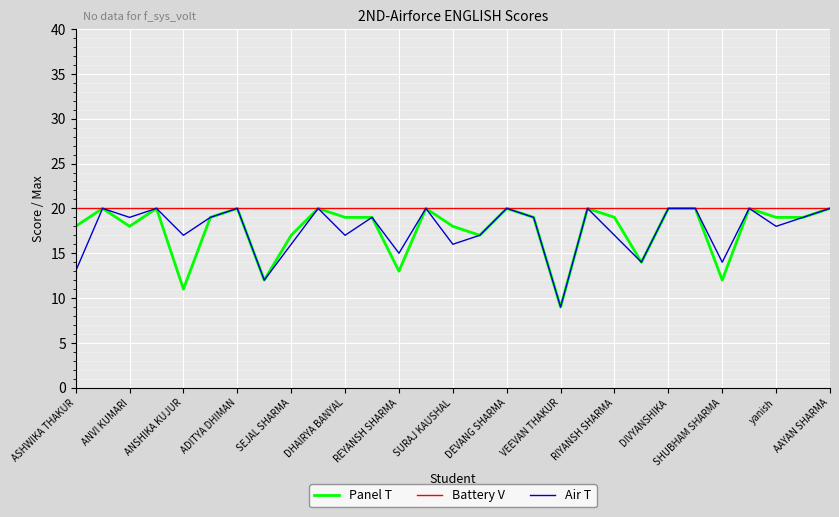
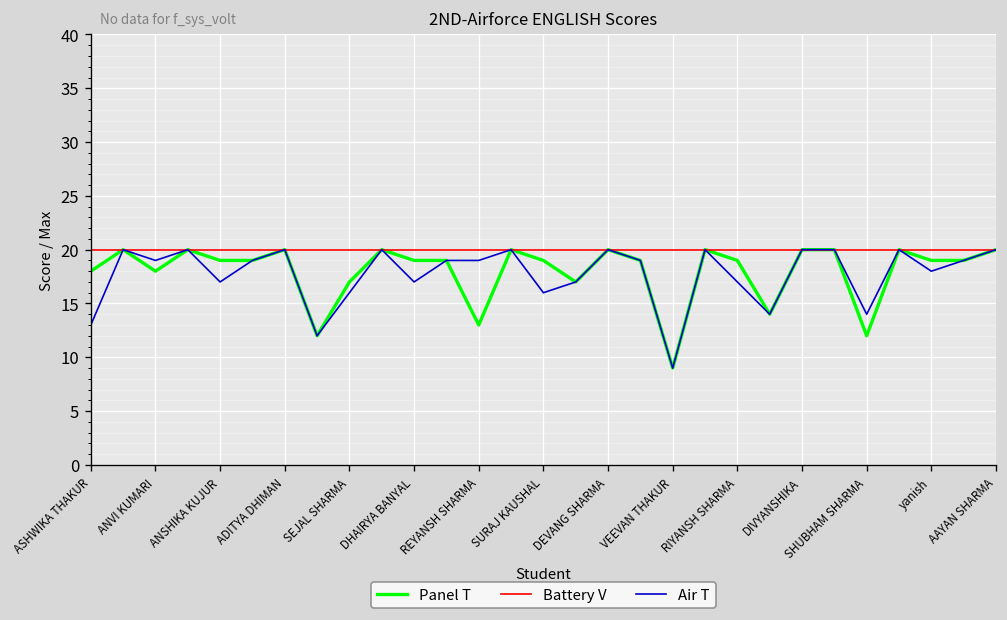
  {
    "Panel T": {
      "ASHWIKA THAKUR": 18,
      "ANVI KUMARI": 18,
-     "ANSHIKA KUJUR": 11,
+     "ANSHIKA KUJUR": 19,
      "SEJAL SHARMA": 17,
      "DHAIRYA BANYAL": 19,
      "REYANSH SHARMA": 13,
-     "SURAJ KAUSHAL": 18,
+     "SURAJ KAUSHAL": 19,
      "RIYANSH SHARMA": 19,
      "SHUBHAM SHARMA": 12,
      "yanish": 19
    },
    "Battery V": {
      "ASHWIKA THAKUR": 20,
      "ANVI KUMARI": 20,
      "ANSHIKA KUJUR": 20,
      "SEJAL SHARMA": 20,
      "DHAIRYA BANYAL": 20,
      "REYANSH SHARMA": 20,
      "SURAJ KAUSHAL": 20,
      "VEEVAN THAKUR": 20,
      "RIYANSH SHARMA": 20,
      "SHUBHAM SHARMA": 20,
      "yanish": 20
    },
    "Air T": {
      "ASHWIKA THAKUR": 13,
      "ANVI KUMARI": 19,
      "ANSHIKA KUJUR": 17,
      "SEJAL SHARMA": 16,
      "DHAIRYA BANYAL": 17,
-     "REYANSH SHARMA": 15,
+     "REYANSH SHARMA": 19,
      "SURAJ KAUSHAL": 16,
      "RIYANSH SHARMA": 17,
      "SHUBHAM SHARMA": 14,
      "yanish": 18
    }
  }
